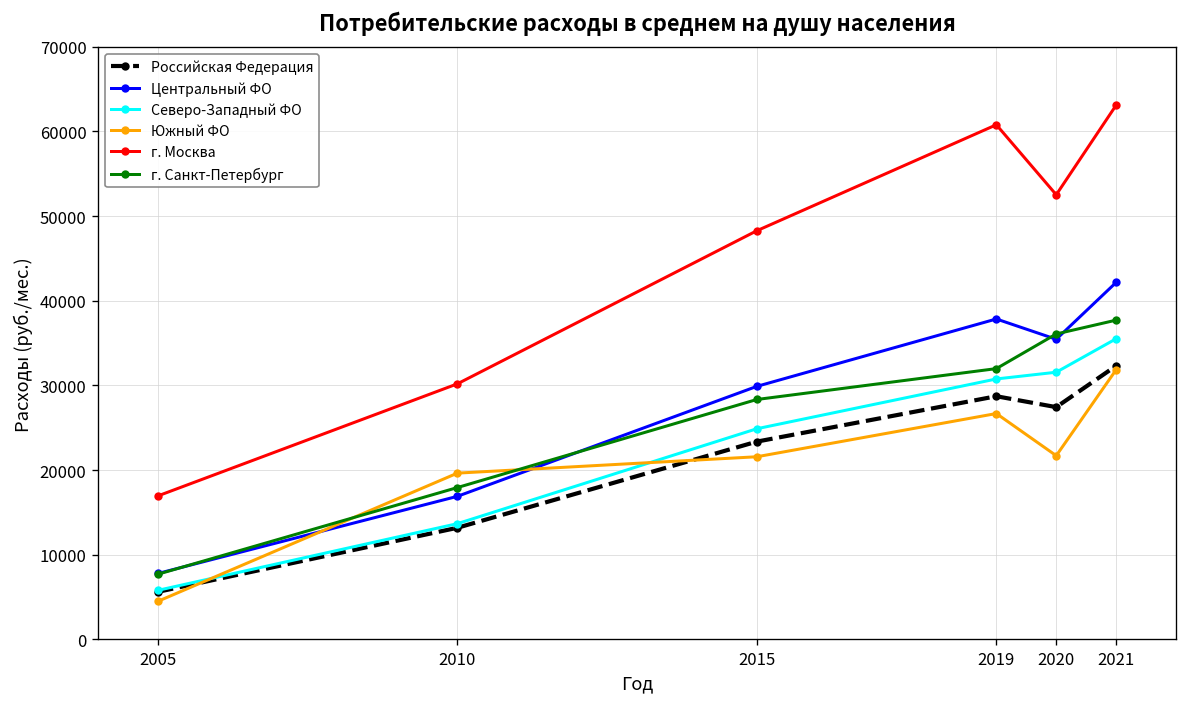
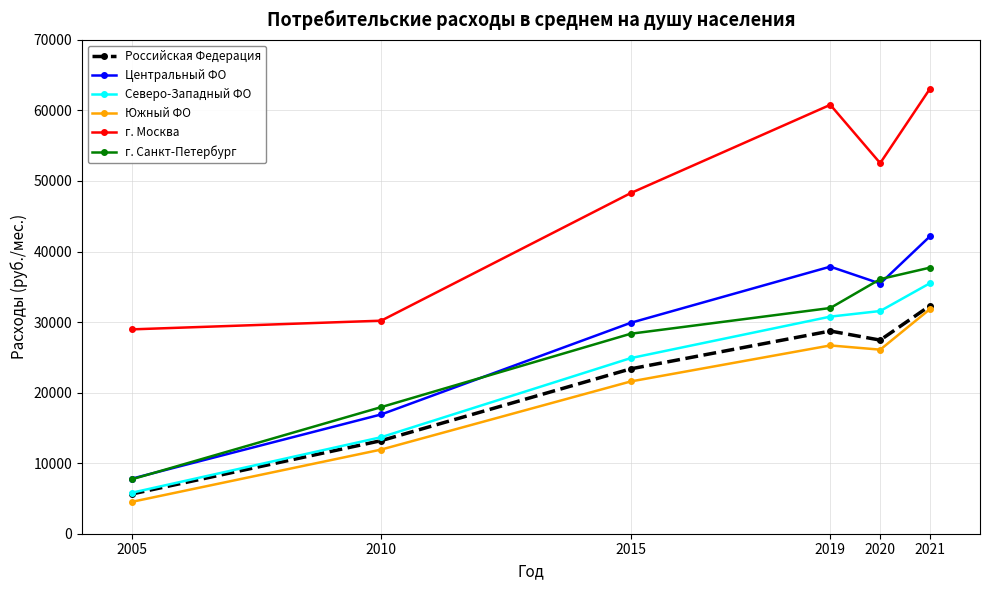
  {
    "Российская Федерация": {
      "2010": 13000,
      "2015": 23000,
      "2019": 29000,
      "2020": 27000,
      "2021": 32000
    },
    "Центральный ФО": {
      "2010": 17000,
      "2015": 30000,
      "2019": 38000,
      "2020": 35000,
      "2021": 42000
    },
    "Северо-Западный ФО": {
      "2010": 14000,
      "2015": 25000,
      "2019": 31000,
      "2020": 32000,
      "2021": 36000
    },
    "Южный ФО": {
      "2005": 5000,
-     "2010": 20000,
+     "2010": 12000,
      "2015": 22000,
      "2019": 27000,
-     "2020": 22000,
+     "2020": 26000,
      "2021": 32000
    },
    "г. Москва": {
-     "2005": 17000,
+     "2005": 29000,
      "2010": 30000,
      "2015": 48000,
      "2019": 61000,
      "2020": 53000,
      "2021": 63000
    },
    "г. Санкт-Петербург": {
      "2010": 18000,
      "2015": 28000,
      "2019": 32000,
      "2020": 36000,
      "2021": 38000
    }
  }
